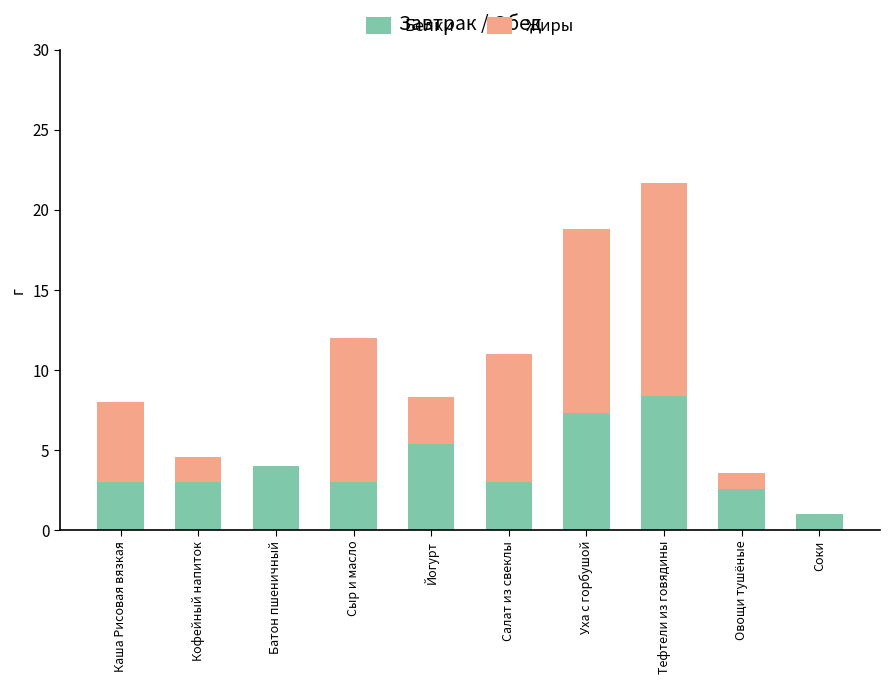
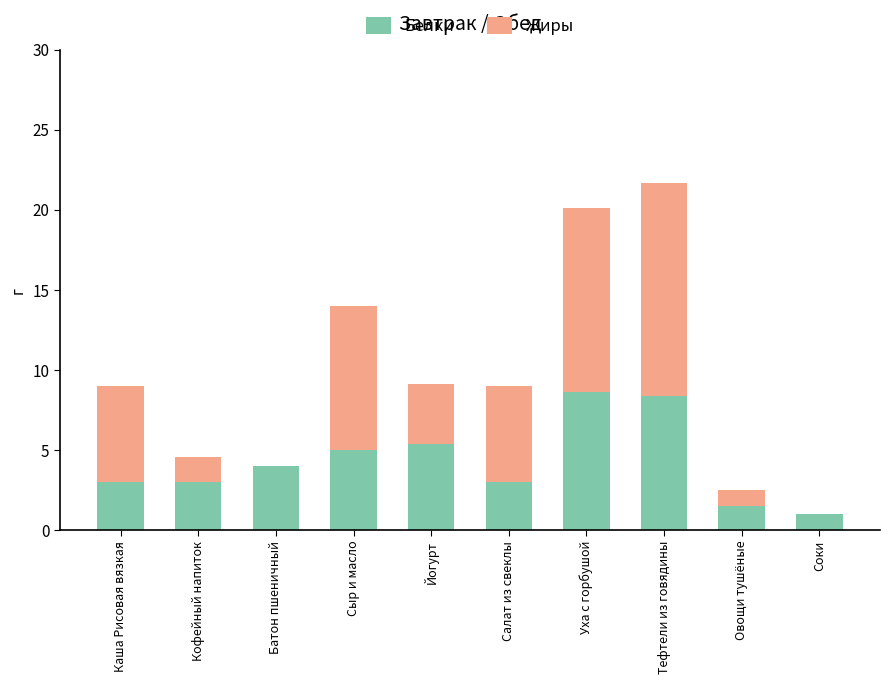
  {
    "Белки": {
      "Каша Рисовая вязкая": 3.0,
      "Кофейный напиток": 3.0,
      "Батон пшеничный": 4.0,
-     "Сыр и масло": 3,
+     "Сыр и масло": 5,
      "Йогурт": 5.4,
      "Салат из свеклы": 3.0,
-     "Уха с горбушой": 7.3,
+     "Уха с горбушой": 8.6,
      "Тефтели из говядины": 8.4,
-     "Овощи тушёные": 2.6,
+     "Овощи тушёные": 1.5,
      "Соки": 1.0
    },
    "Жиры": {
-     "Каша Рисовая вязкая": 5,
+     "Каша Рисовая вязкая": 6,
      "Кофейный напиток": 1.6,
      "Батон пшеничный": 0.0,
      "Сыр и масло": 9.0,
-     "Йогурт": 2.9,
-     "Салат из свеклы": 8,
+     "Йогурт": 3.7,
+     "Салат из свеклы": 6,
      "Уха с горбушой": 11.5,
      "Тефтели из говядины": 13.3,
      "Овощи тушёные": 1.0,
      "Соки": 0.0
    }
  }
